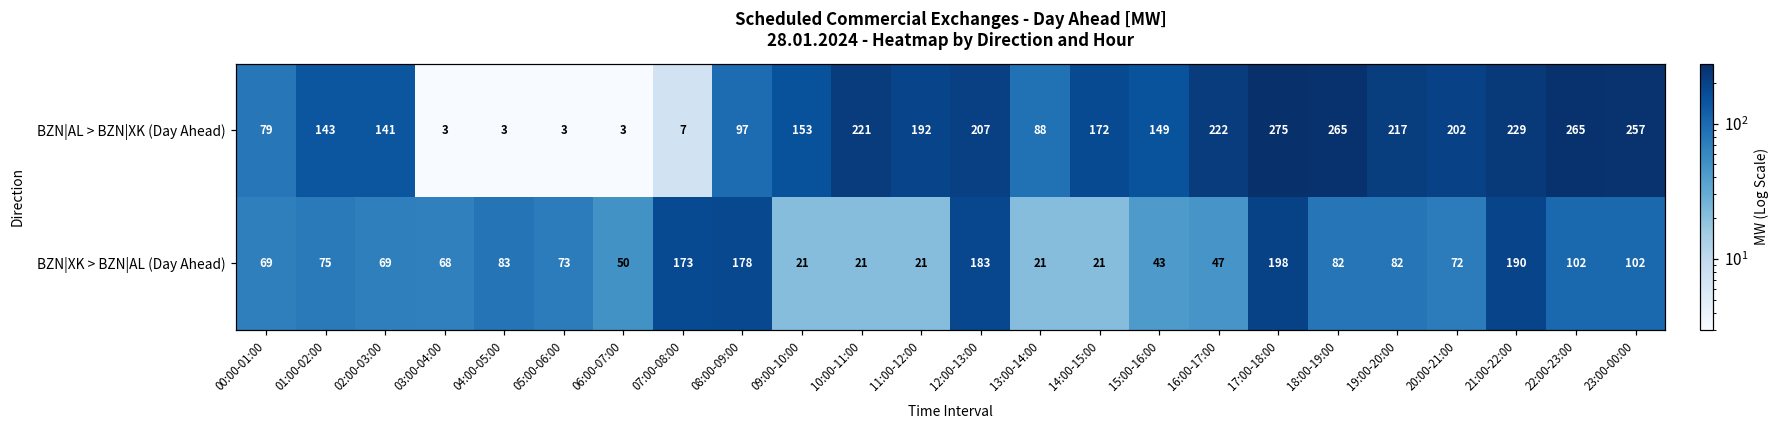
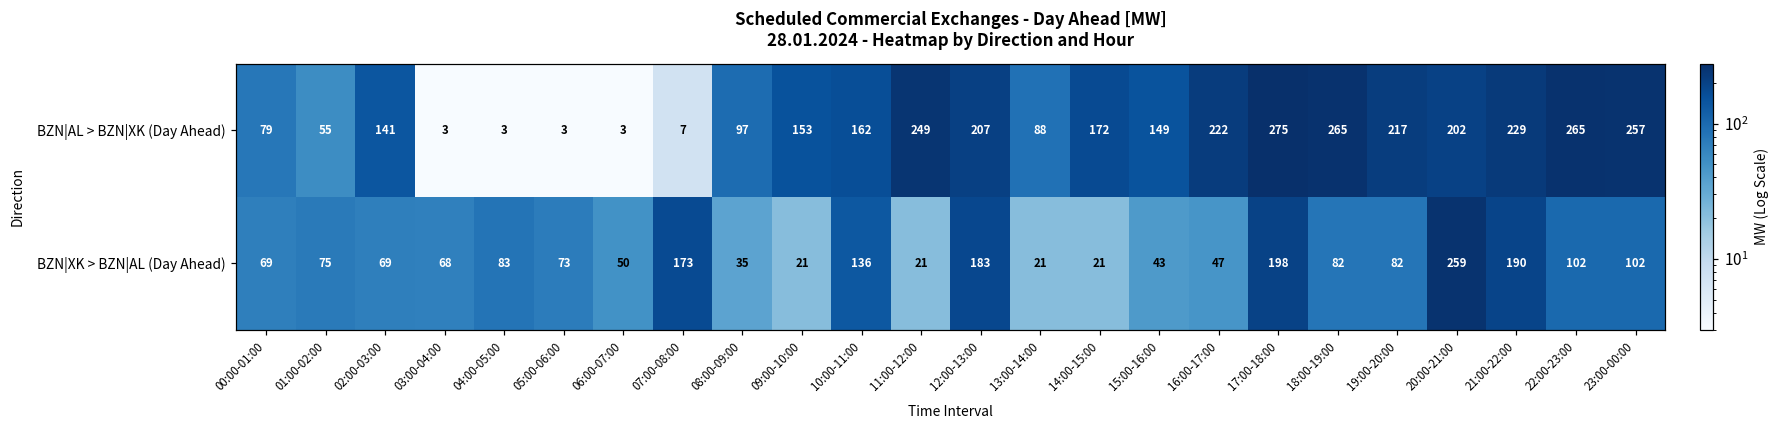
  {
    "BZN|AL > BZN|XK (Day Ahead)": {
      "00:00-01:00": 79,
-     "01:00-02:00": 143,
+     "01:00-02:00": 55,
      "02:00-03:00": 141,
      "03:00-04:00": 3,
      "04:00-05:00": 3,
      "05:00-06:00": 3,
      "06:00-07:00": 3,
      "07:00-08:00": 7,
      "08:00-09:00": 97,
      "09:00-10:00": 153,
-     "10:00-11:00": 221,
-     "11:00-12:00": 192,
+     "10:00-11:00": 162,
+     "11:00-12:00": 249,
      "12:00-13:00": 207,
      "13:00-14:00": 88,
      "14:00-15:00": 172,
      "15:00-16:00": 149,
      "16:00-17:00": 222,
      "17:00-18:00": 275,
      "18:00-19:00": 265,
      "19:00-20:00": 217,
      "20:00-21:00": 202,
      "21:00-22:00": 229,
      "22:00-23:00": 265,
      "23:00-00:00": 257
    },
    "BZN|XK > BZN|AL (Day Ahead)": {
      "00:00-01:00": 69,
      "01:00-02:00": 75,
      "02:00-03:00": 69,
      "03:00-04:00": 68,
      "04:00-05:00": 83,
      "05:00-06:00": 73,
      "06:00-07:00": 50,
      "07:00-08:00": 173,
-     "08:00-09:00": 178,
+     "08:00-09:00": 35,
      "09:00-10:00": 21,
-     "10:00-11:00": 21,
+     "10:00-11:00": 136,
      "11:00-12:00": 21,
      "12:00-13:00": 183,
      "13:00-14:00": 21,
      "14:00-15:00": 21,
      "15:00-16:00": 43,
      "16:00-17:00": 47,
      "17:00-18:00": 198,
      "18:00-19:00": 82,
      "19:00-20:00": 82,
-     "20:00-21:00": 72,
+     "20:00-21:00": 259,
      "21:00-22:00": 190,
      "22:00-23:00": 102,
      "23:00-00:00": 102
    }
  }
